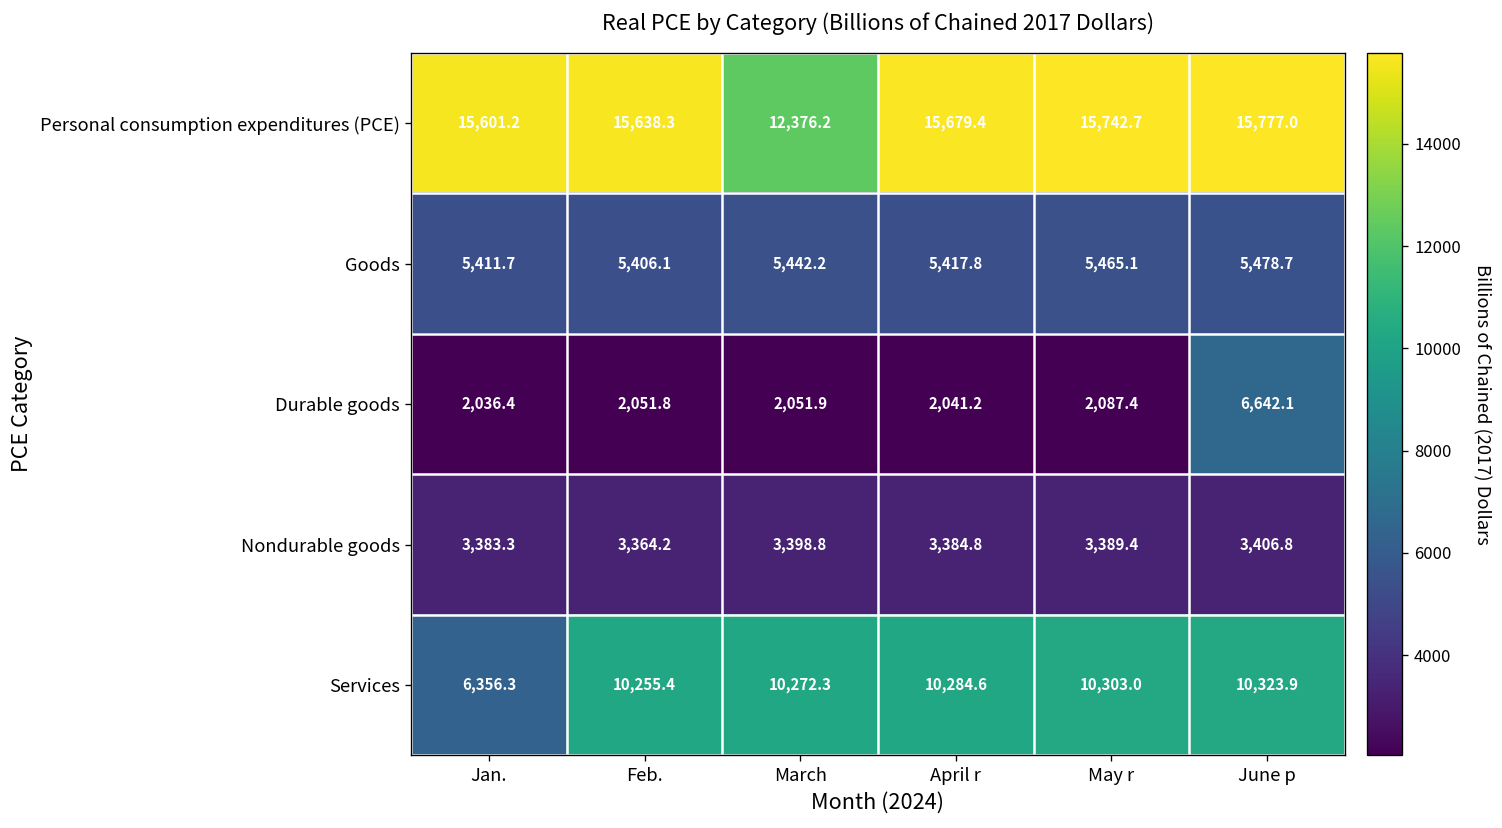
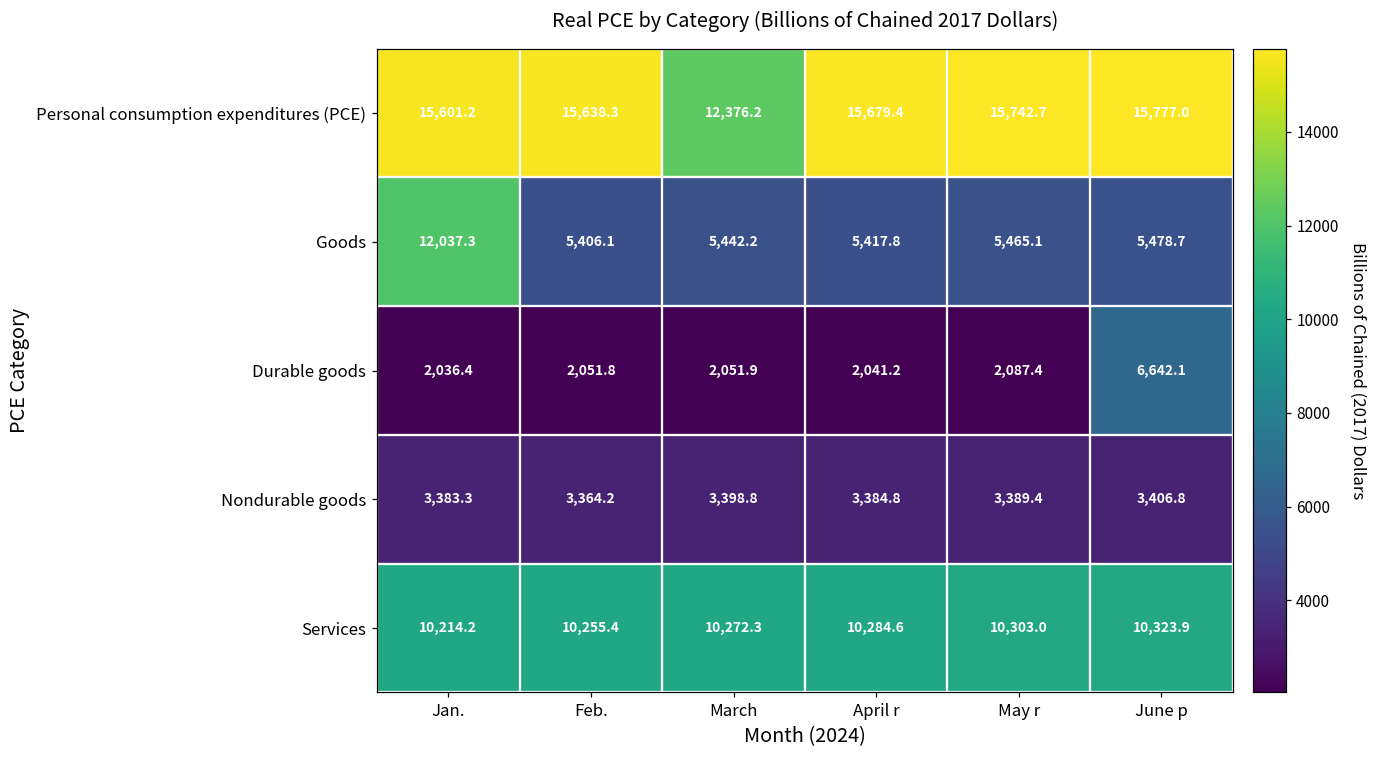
  {
    "Personal consumption expenditures (PCE)": {
      "Jan.": "15,601.2",
      "Feb.": "15,638.3",
      "March": "12,376.2",
      "April r": "15,679.4",
      "May r": "15,742.7",
      "June p": "15,777.0"
    },
    "Goods": {
-     "Jan.": "5,411.7",
+     "Jan.": "12,037.3",
      "Feb.": "5,406.1",
      "March": "5,442.2",
      "April r": "5,417.8",
      "May r": "5,465.1",
      "June p": "5,478.7"
    },
    "Durable goods": {
      "Jan.": "2,036.4",
      "Feb.": "2,051.8",
      "March": "2,051.9",
      "April r": "2,041.2",
      "May r": "2,087.4",
      "June p": "6,642.1"
    },
    "Nondurable goods": {
      "Jan.": "3,383.3",
      "Feb.": "3,364.2",
      "March": "3,398.8",
      "April r": "3,384.8",
      "May r": "3,389.4",
      "June p": "3,406.8"
    },
    "Services": {
-     "Jan.": "6,356.3",
+     "Jan.": "10,214.2",
      "Feb.": "10,255.4",
      "March": "10,272.3",
      "April r": "10,284.6",
      "May r": "10,303.0",
      "June p": "10,323.9"
    }
  }
